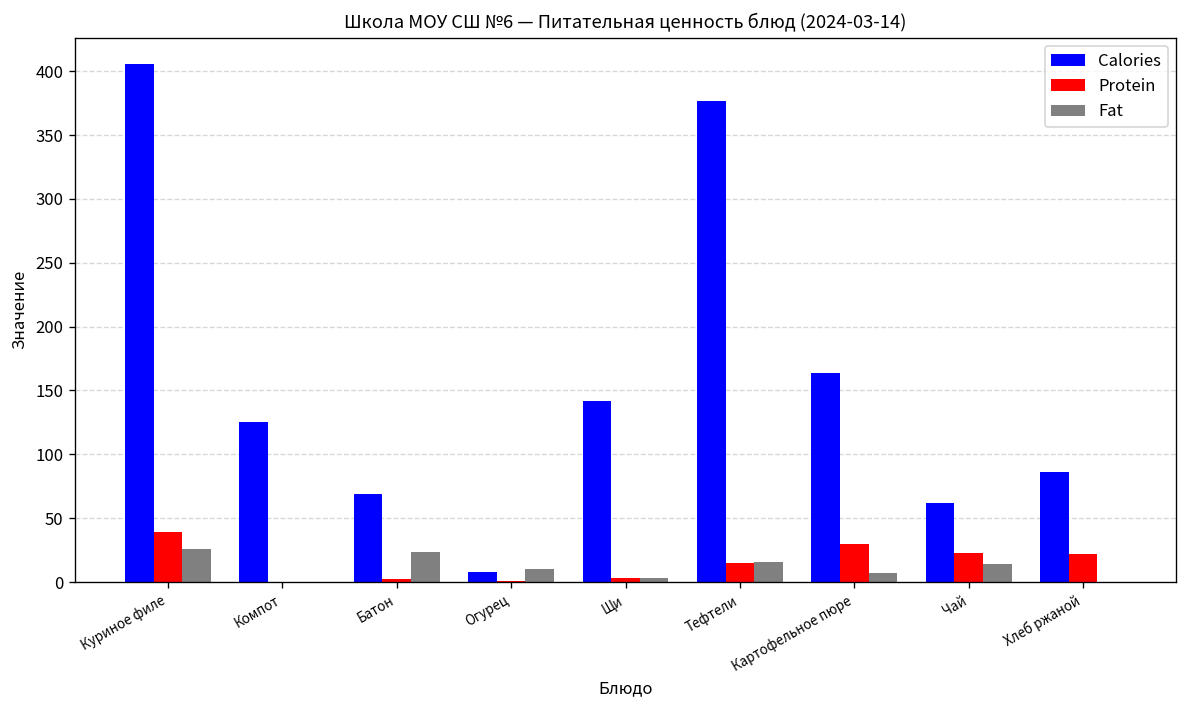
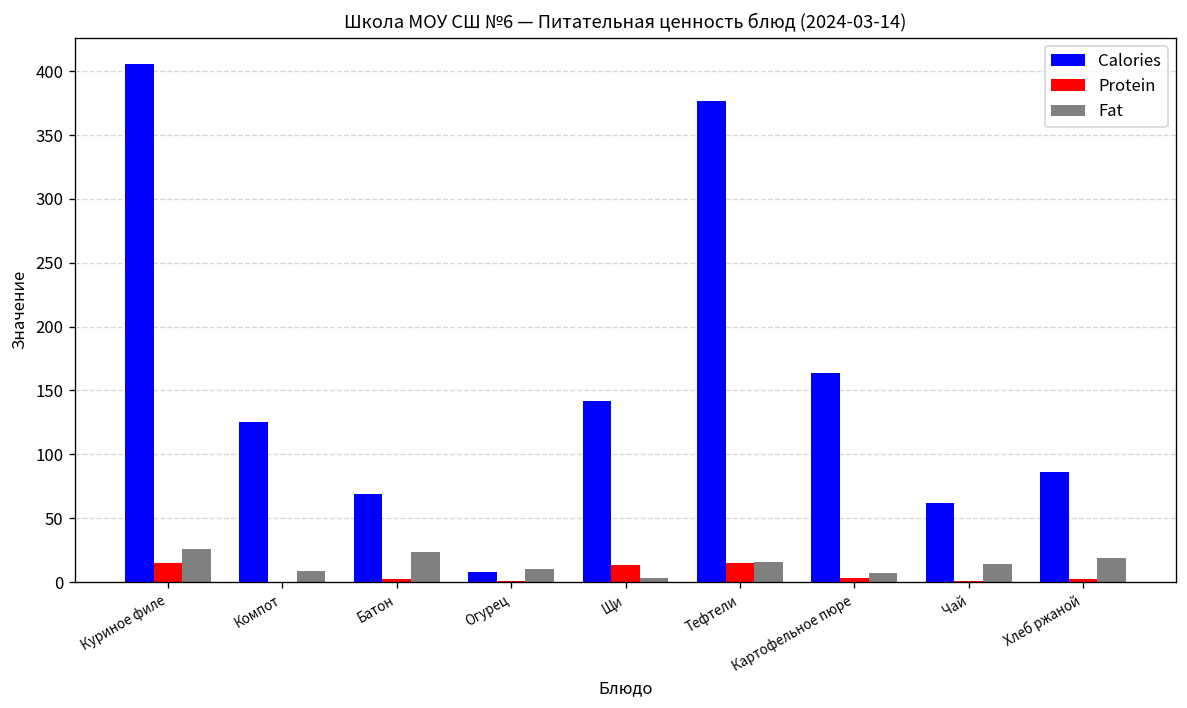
  {
    "Calories": {
      "Куриное филе": 406,
      "Компот": 125,
      "Батон": 69,
      "Огурец": 8,
      "Щи": 142,
      "Тефтели": 377,
      "Картофельное пюре": 164,
      "Чай": 62,
      "Хлеб ржаной": 86
    },
    "Protein": {
-     "Куриное филе": 39,
+     "Куриное филе": 15,
      "Компот": 0,
-     "Щи": 3,
+     "Щи": 13,
      "Тефтели": 15,
-     "Картофельное пюре": 30,
-     "Чай": 23,
-     "Хлеб ржаной": 22
+     "Картофельное пюре": 3,
+     "Чай": 0,
+     "Хлеб ржаной": 2
    },
    "Fat": {
      "Куриное филе": 26,
-     "Компот": 0,
+     "Компот": 9,
      "Батон": 23,
      "Огурец": 11,
      "Щи": 3,
      "Тефтели": 16,
      "Картофельное пюре": 7,
      "Чай": 14,
-     "Хлеб ржаной": 0
+     "Хлеб ржаной": 19
    }
  }
